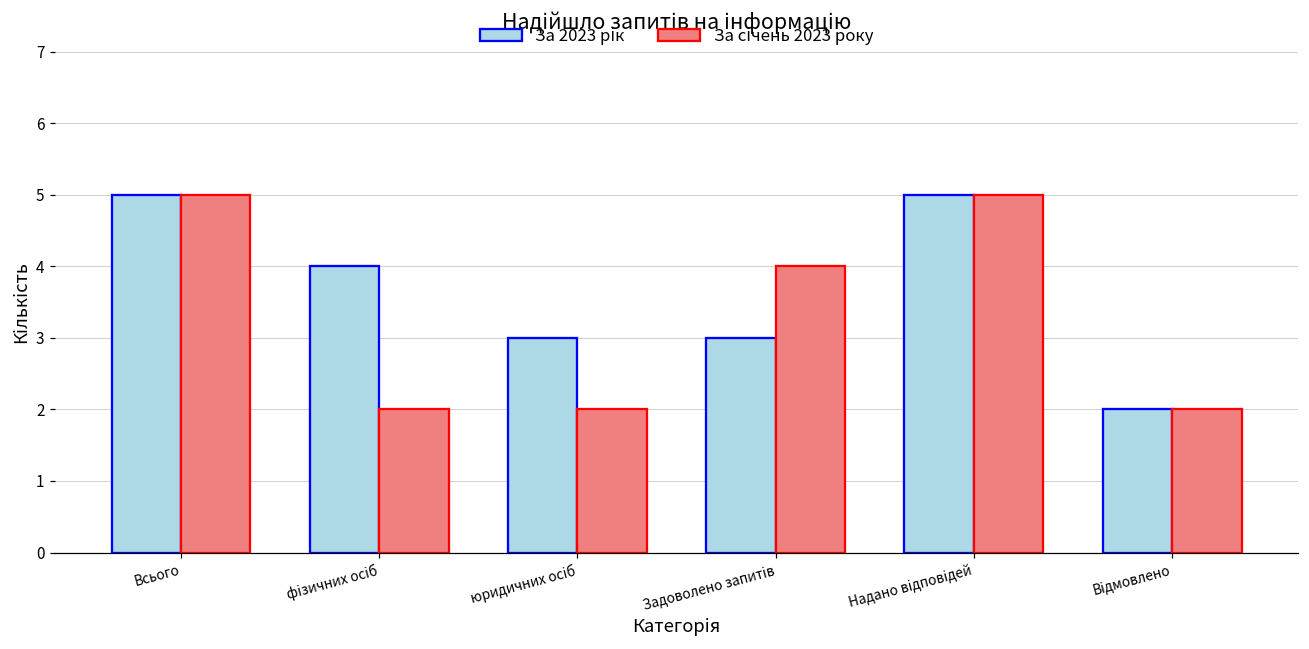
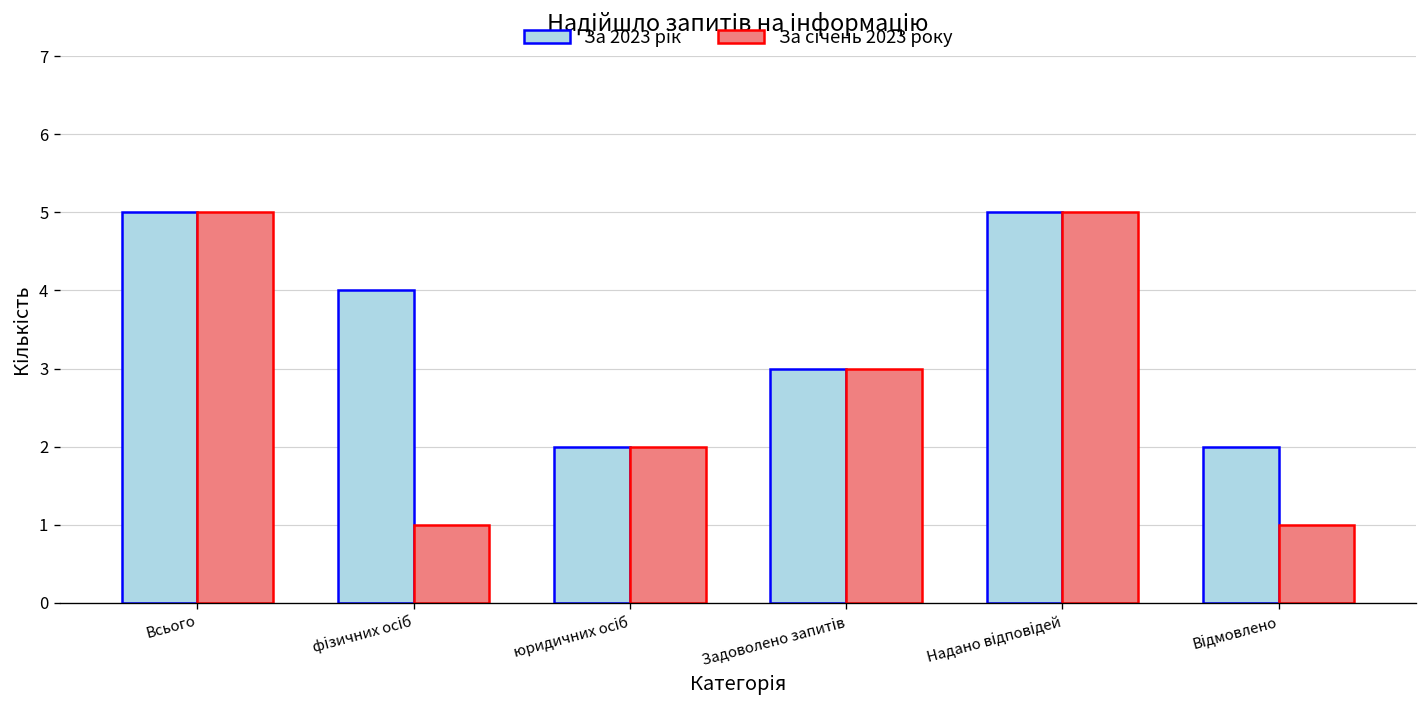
  {
    "За 2023 рік": {
      "Всього": 5,
      "фізичних осіб": 4,
-     "юридичних осіб": 3,
+     "юридичних осіб": 2,
      "Задоволено запитів": 3,
      "Надано відповідей": 5,
      "Відмовлено": 2
    },
    "За січень 2023 року": {
      "Всього": 5,
-     "фізичних осіб": 2,
+     "фізичних осіб": 1,
      "юридичних осіб": 2,
-     "Задоволено запитів": 4,
+     "Задоволено запитів": 3,
      "Надано відповідей": 5,
-     "Відмовлено": 2
+     "Відмовлено": 1
    }
  }
